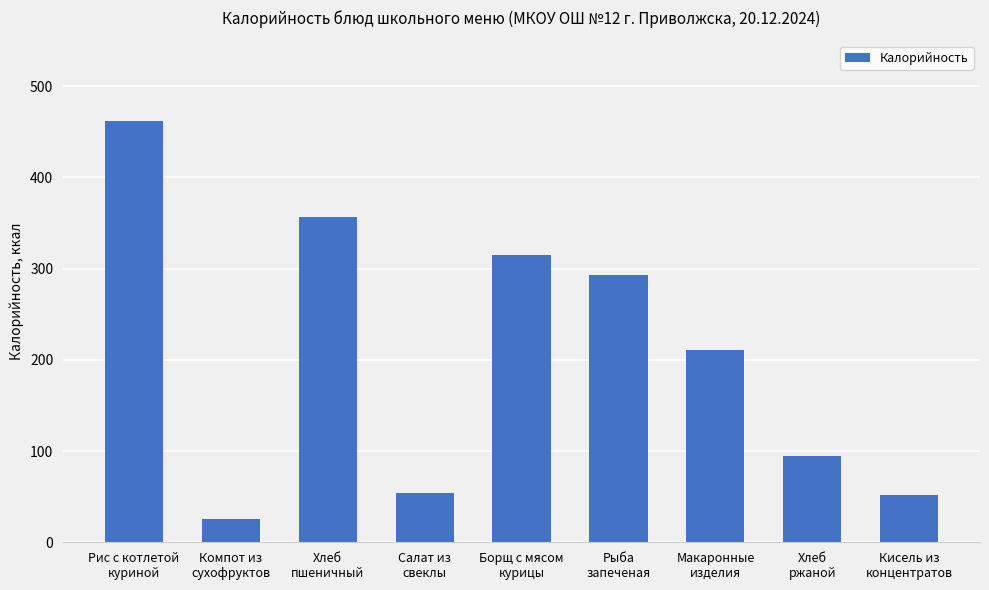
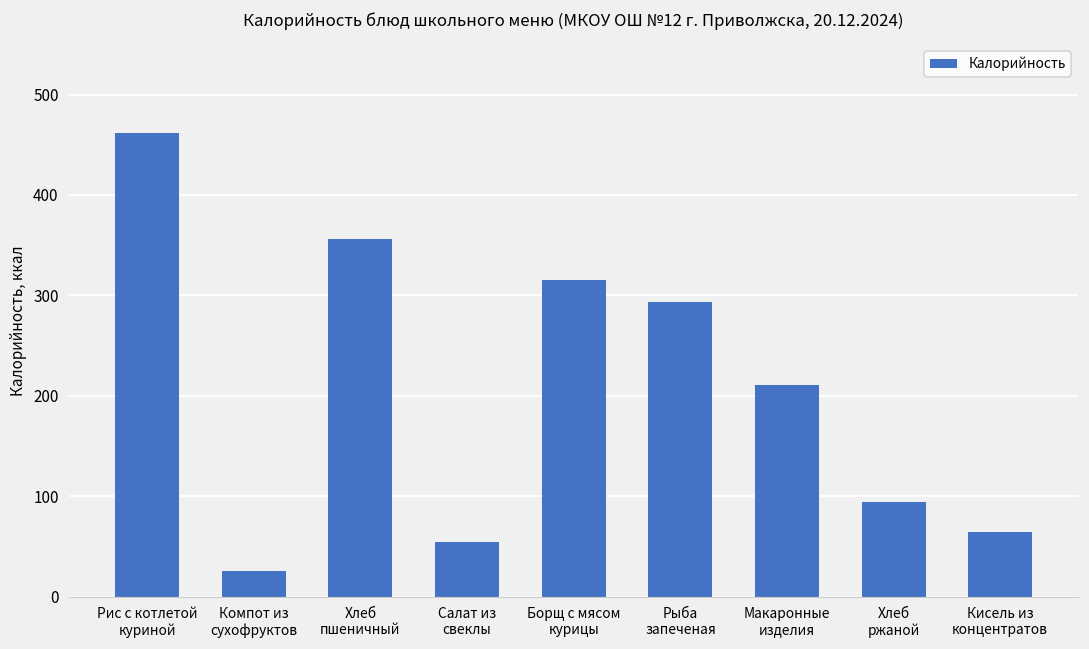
  {
    "Рис с котлетой куриной": 460,
    "Компот из сухофруктов": 30,
    "Хлеб пшеничный": 360,
    "Салат из свеклы": 50,
    "Борщ с мясом курицы": 320,
    "Рыба запеченая": 290,
    "Макаронные изделия": 210,
    "Хлеб ржаной": 90,
-   "Кисель из концентратов": 50
+   "Кисель из концентратов": 60
  }
